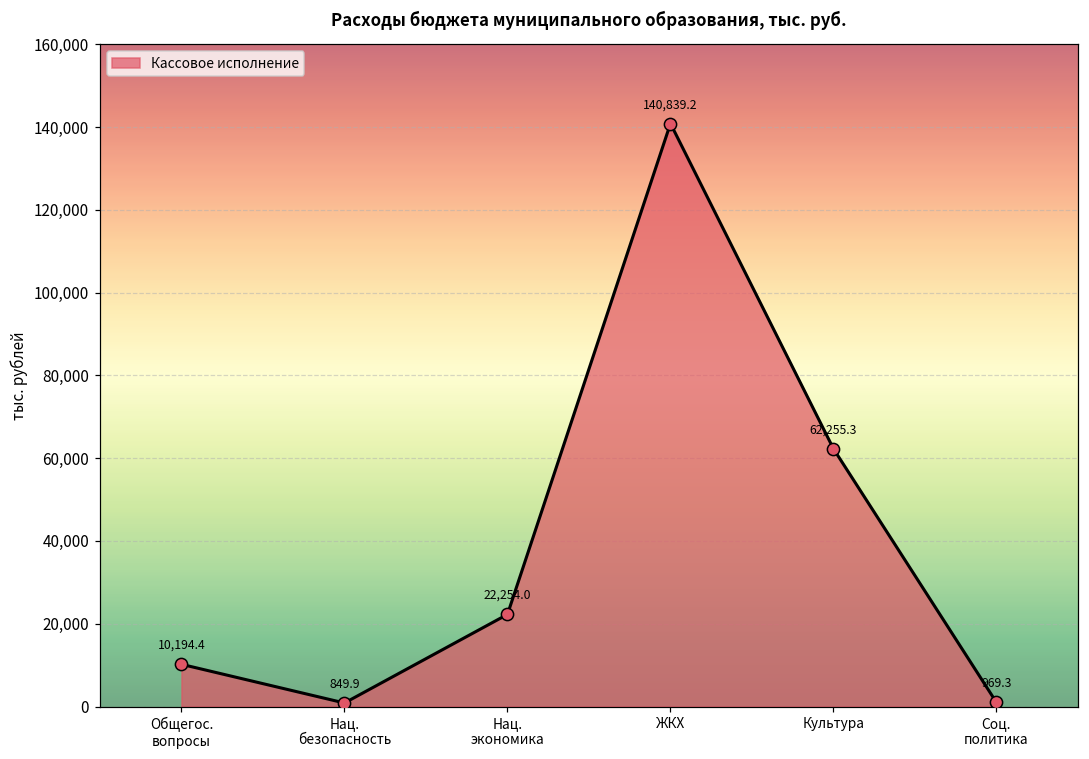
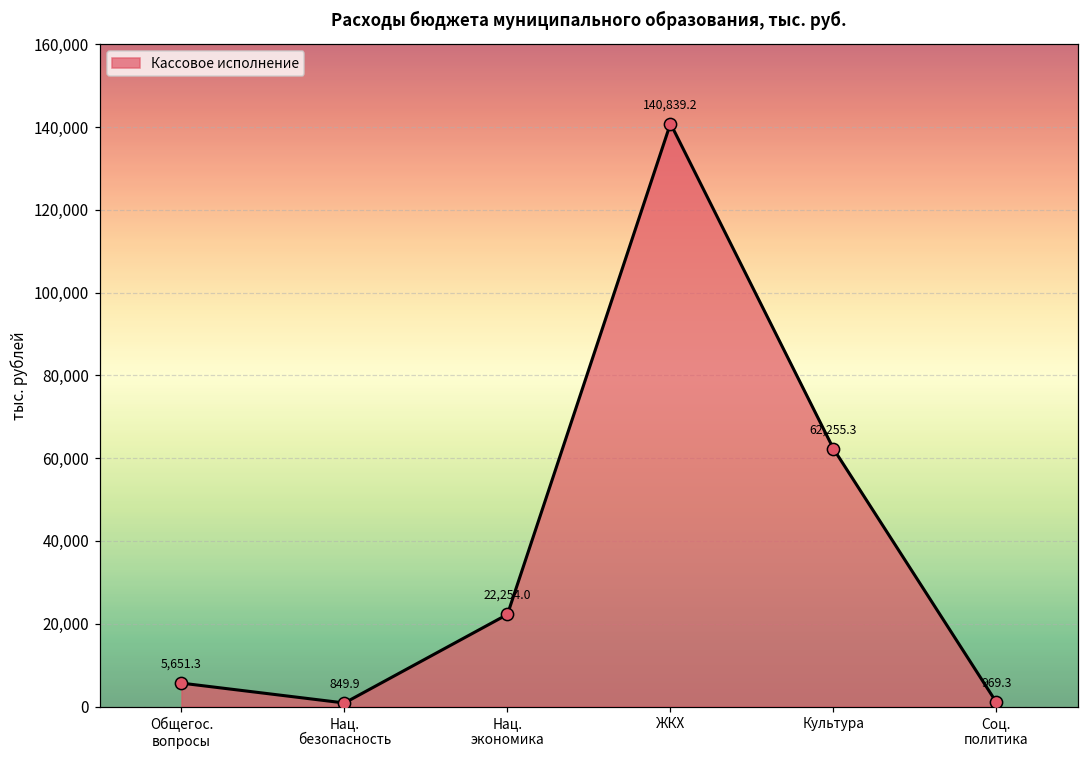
  {
-   "Общегос. вопросы": "10,194.4",
+   "Общегос. вопросы": "5,651.3",
    "Нац. безопасность": "849.9",
    "Нац. экономика": "22,254.0",
    "ЖКХ": "140,839.2",
    "Культура": "62,255.3",
    "Соц. политика": "969.3"
  }
